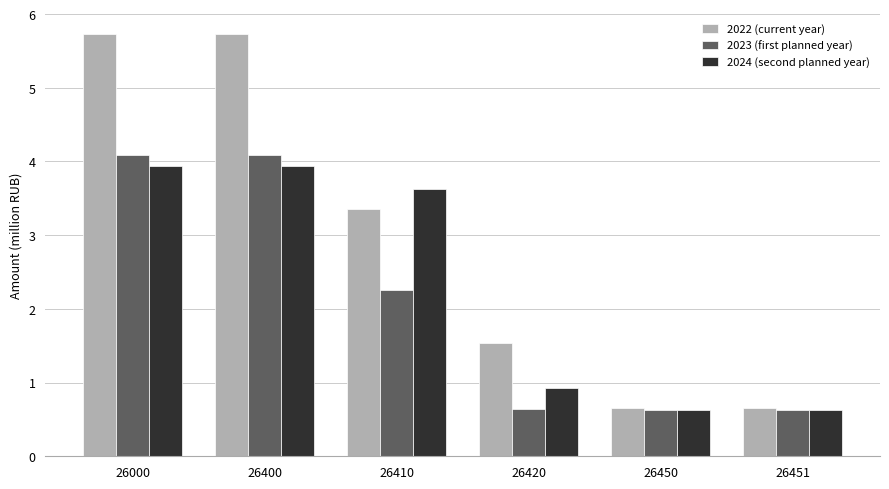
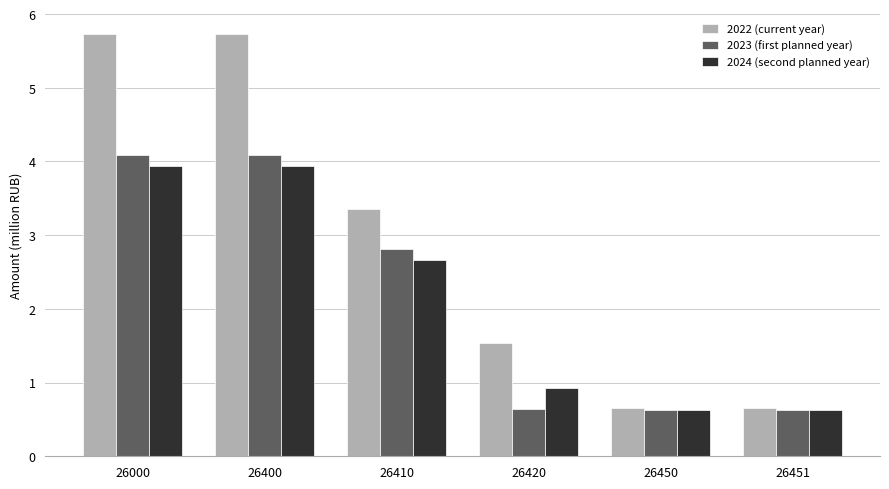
  {
    "2022 (current year)": {
      "26000": 5.7,
      "26400": 5.7,
      "26410": 3.3,
      "26420": 1.5,
      "26450": 0.7,
      "26451": 0.7
    },
    "2023 (first planned year)": {
      "26000": 4.1,
      "26400": 4.1,
-     "26410": 2.3,
+     "26410": 2.8,
      "26420": 0.6,
      "26450": 0.6,
      "26451": 0.6
    },
    "2024 (second planned year)": {
      "26000": 3.9,
      "26400": 3.9,
-     "26410": 3.6,
+     "26410": 2.7,
      "26420": 0.9,
      "26450": 0.6,
      "26451": 0.6
    }
  }
